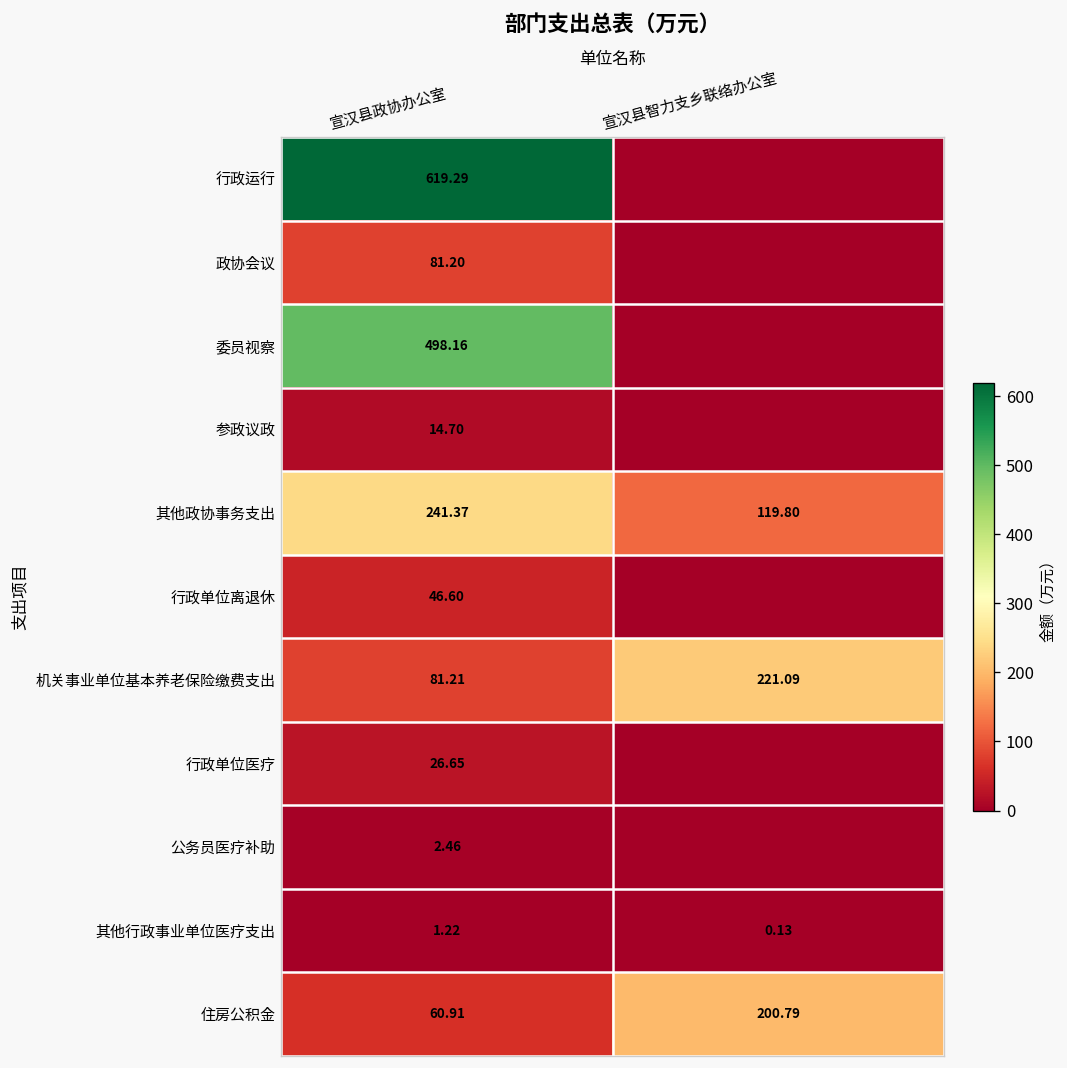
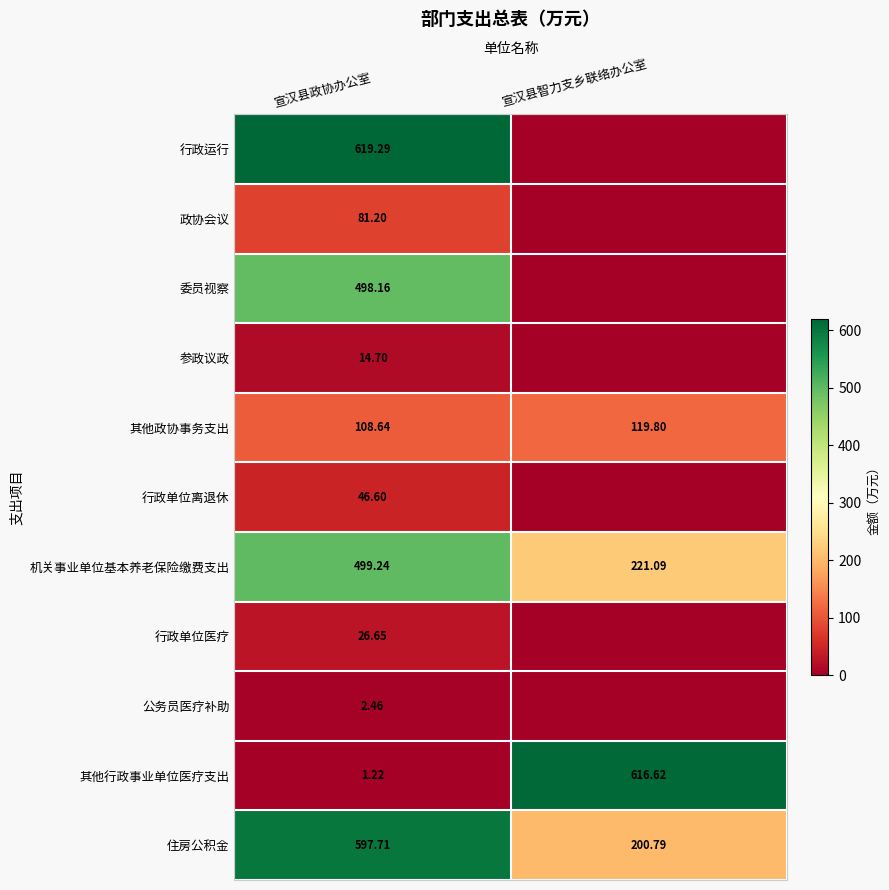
  {
    "行政运行": {
      "宣汉县政协办公室": 619.29
    },
    "政协会议": {
      "宣汉县政协办公室": 81.20
    },
    "委员视察": {
      "宣汉县政协办公室": 498.16
    },
    "参政议政": {
      "宣汉县政协办公室": 14.70
    },
    "其他政协事务支出": {
-     "宣汉县政协办公室": 241.37,
+     "宣汉县政协办公室": 108.64,
      "宣汉县智力支乡联络办公室": 119.80
    },
    "行政单位离退休": {
      "宣汉县政协办公室": 46.60
    },
    "机关事业单位基本养老保险缴费支出": {
-     "宣汉县政协办公室": 81.21,
+     "宣汉县政协办公室": 499.24,
      "宣汉县智力支乡联络办公室": 221.09
    },
    "行政单位医疗": {
      "宣汉县政协办公室": 26.65
    },
    "公务员医疗补助": {
      "宣汉县政协办公室": 2.46
    },
    "其他行政事业单位医疗支出": {
      "宣汉县政协办公室": 1.22,
-     "宣汉县智力支乡联络办公室": 0.13
+     "宣汉县智力支乡联络办公室": 616.62
    },
    "住房公积金": {
-     "宣汉县政协办公室": 60.91,
+     "宣汉县政协办公室": 597.71,
      "宣汉县智力支乡联络办公室": 200.79
    }
  }
